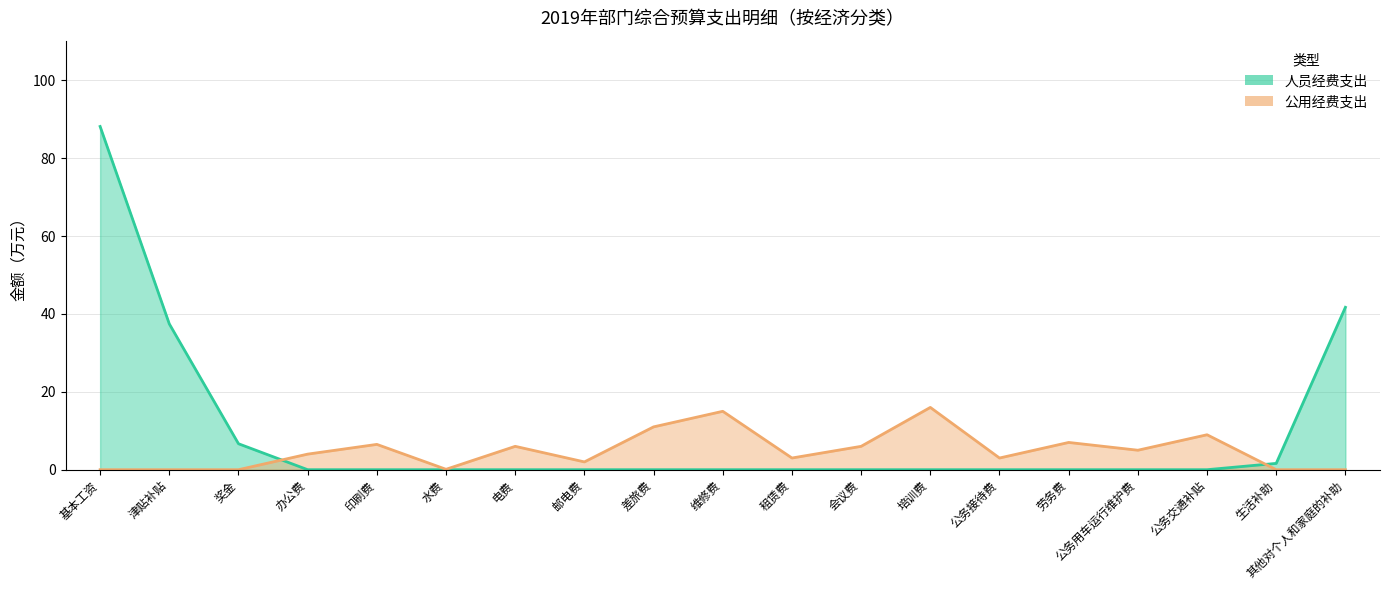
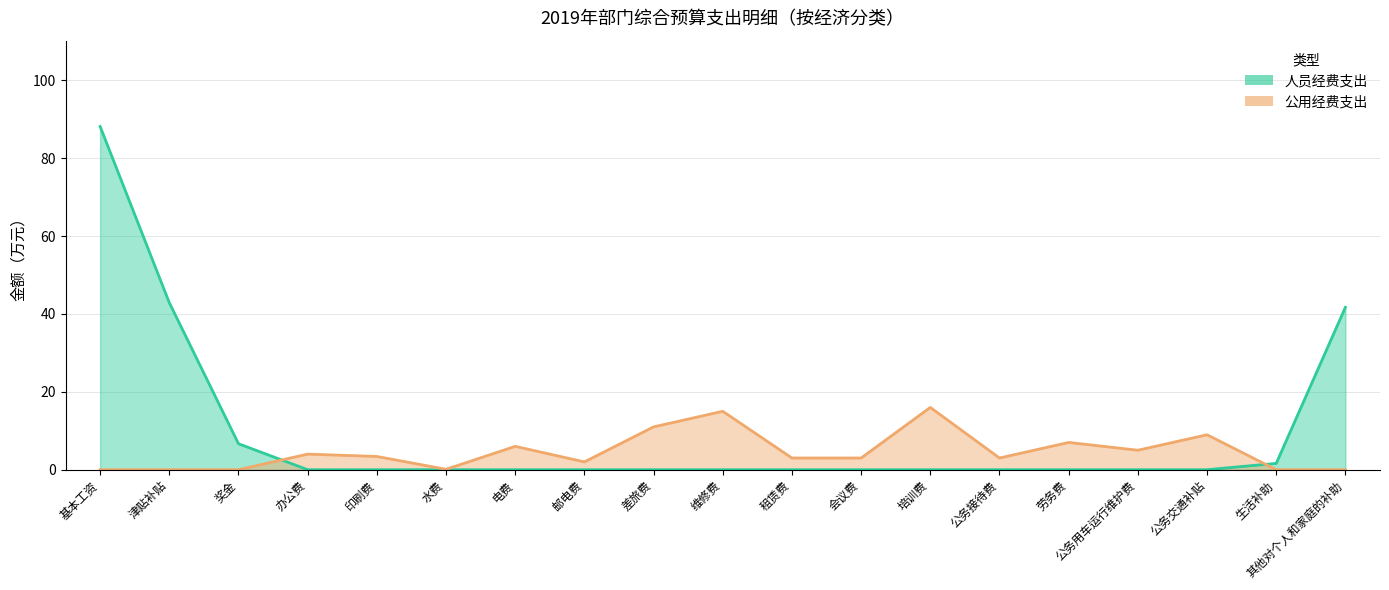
  {
    "人员经费支出": {
      "基本工资": 88,
-     "津贴补贴": 37,
+     "津贴补贴": 43,
      "奖金": 7,
      "办公费": 0,
      "印刷费": 0,
      "电费": 0,
      "邮电费": 0,
      "差旅费": 0,
      "维修费": 0,
      "租赁费": 0,
      "会议费": 0,
      "培训费": 0,
      "公务接待费": 0,
      "劳务费": 0,
      "公务用车运行维护费": 0,
      "公务交通补贴": 0,
      "生活补助": 2,
      "其他对个人和家庭的补助": 42
    },
    "公用经费支出": {
      "基本工资": 0,
      "津贴补贴": 0,
      "奖金": 0,
      "办公费": 4,
-     "印刷费": 7,
+     "印刷费": 3,
      "电费": 6,
      "邮电费": 2,
      "差旅费": 11,
      "维修费": 15,
      "租赁费": 3,
-     "会议费": 6,
+     "会议费": 3,
      "培训费": 16,
      "公务接待费": 3,
      "劳务费": 7,
      "公务用车运行维护费": 5,
      "公务交通补贴": 9,
      "生活补助": 0,
      "其他对个人和家庭的补助": 0
    }
  }
